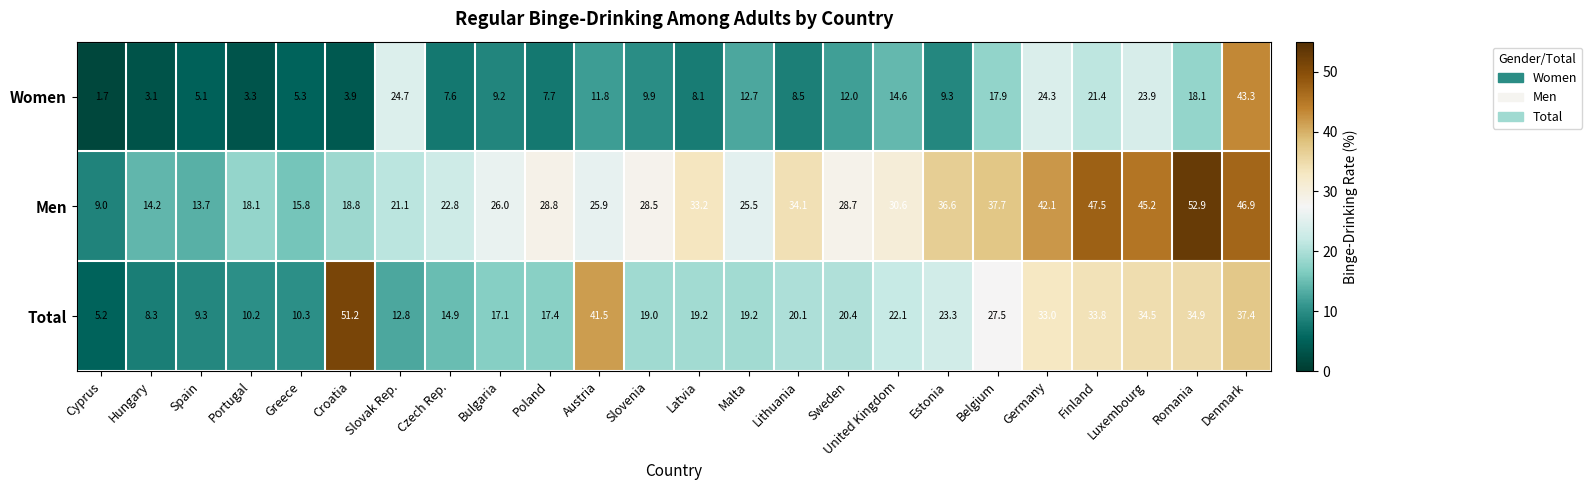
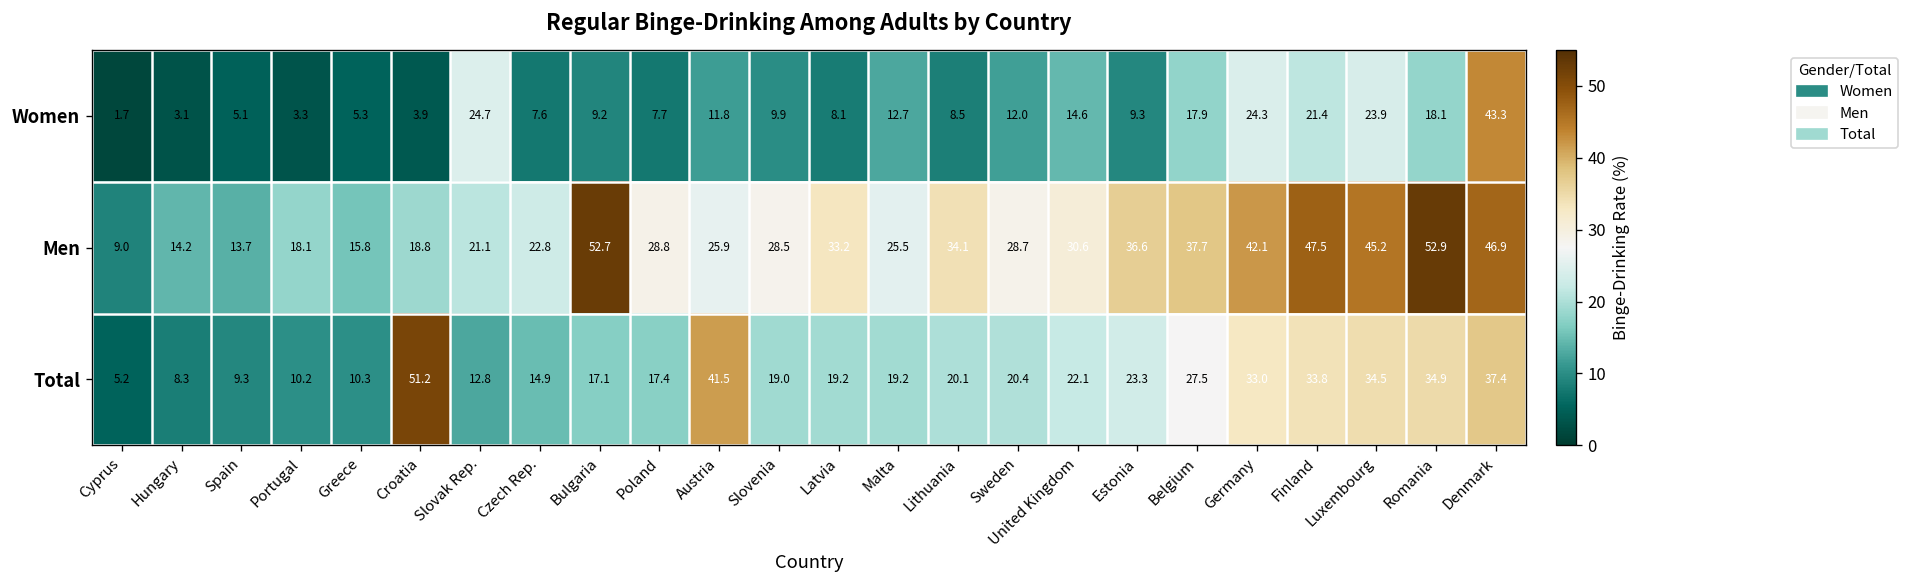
  {
    "Women": {
      "Cyprus": 1.7,
      "Hungary": 3.1,
      "Spain": 5.1,
      "Portugal": 3.3,
      "Greece": 5.3,
      "Croatia": 3.9,
      "Slovak Rep.": 24.7,
      "Czech Rep.": 7.6,
      "Bulgaria": 9.2,
      "Poland": 7.7,
      "Austria": 11.8,
      "Slovenia": 9.9,
      "Latvia": 8.1,
      "Malta": 12.7,
      "Lithuania": 8.5,
      "Sweden": 12.0,
      "United Kingdom": 14.6,
      "Estonia": 9.3,
      "Belgium": 17.9,
      "Germany": 24.3,
      "Finland": 21.4,
      "Luxembourg": 23.9,
      "Romania": 18.1,
      "Denmark": 43.3
    },
    "Men": {
      "Cyprus": 9.0,
      "Hungary": 14.2,
      "Spain": 13.7,
      "Portugal": 18.1,
      "Greece": 15.8,
      "Croatia": 18.8,
      "Slovak Rep.": 21.1,
      "Czech Rep.": 22.8,
-     "Bulgaria": 26.0,
+     "Bulgaria": 52.7,
      "Poland": 28.8,
      "Austria": 25.9,
      "Slovenia": 28.5,
      "Latvia": 33.2,
      "Malta": 25.5,
      "Lithuania": 34.1,
      "Sweden": 28.7,
      "Estonia": 36.6,
      "Belgium": 37.7,
      "Germany": 42.1,
      "Finland": 47.5,
      "Luxembourg": 45.2,
      "Romania": 52.9,
      "Denmark": 46.9
    },
    "Total": {
      "Cyprus": 5.2,
      "Hungary": 8.3,
      "Spain": 9.3,
      "Portugal": 10.2,
      "Greece": 10.3,
      "Croatia": 51.2,
      "Slovak Rep.": 12.8,
      "Czech Rep.": 14.9,
      "Bulgaria": 17.1,
      "Poland": 17.4,
      "Austria": 41.5,
      "Slovenia": 19.0,
      "Latvia": 19.2,
      "Malta": 19.2,
      "Lithuania": 20.1,
      "Sweden": 20.4,
      "United Kingdom": 22.1,
      "Estonia": 23.3,
      "Belgium": 27.5,
      "Germany": 33.0,
      "Finland": 33.8,
      "Luxembourg": 34.5,
      "Romania": 34.9,
      "Denmark": 37.4
    }
  }
